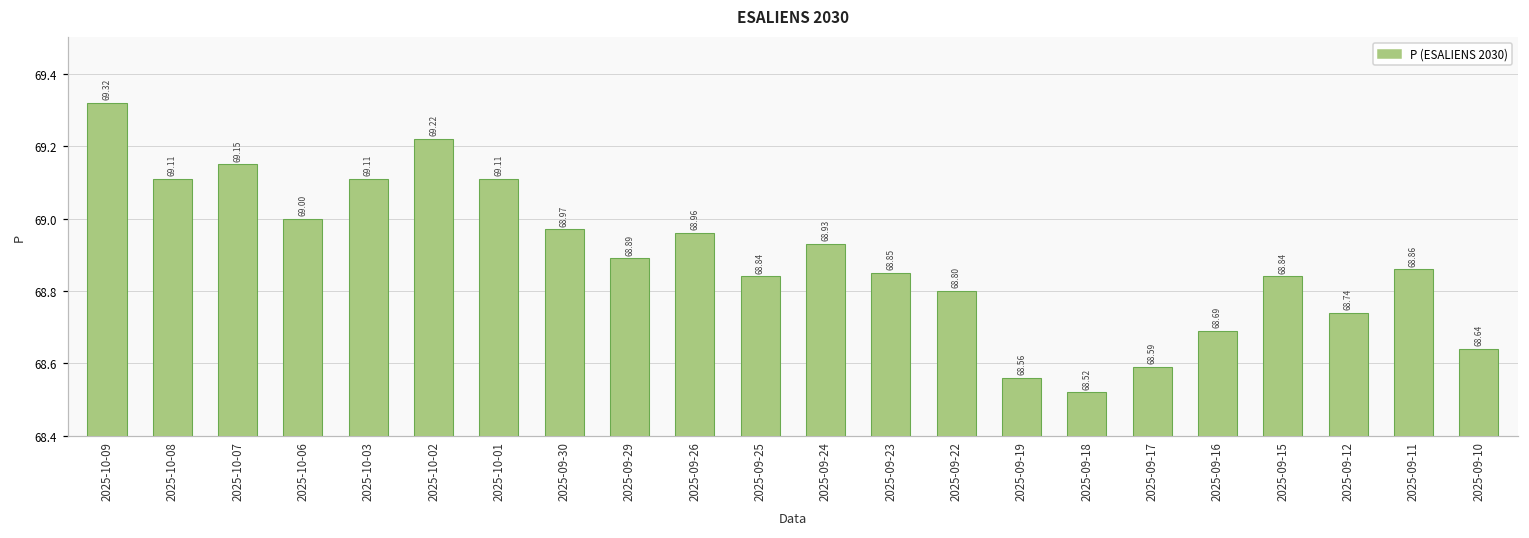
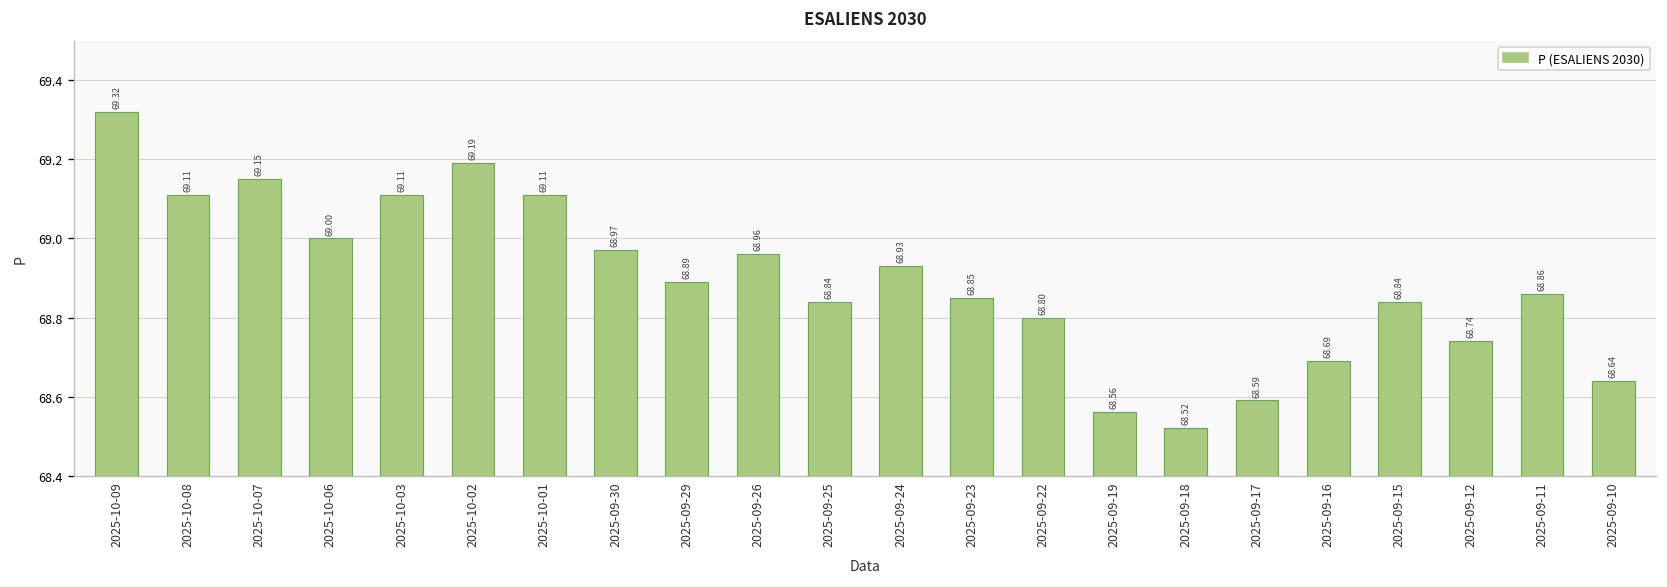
  {
    "2025-10-09": 69.32,
    "2025-10-08": 69.11,
    "2025-10-07": 69.15,
    "2025-10-06": 69.00,
    "2025-10-03": 69.11,
-   "2025-10-02": 69.22,
+   "2025-10-02": 69.19,
    "2025-10-01": 69.11,
    "2025-09-30": 68.97,
    "2025-09-29": 68.89,
    "2025-09-26": 68.96,
    "2025-09-25": 68.84,
    "2025-09-24": 68.93,
    "2025-09-23": 68.85,
    "2025-09-22": 68.80,
    "2025-09-19": 68.56,
    "2025-09-18": 68.52,
    "2025-09-17": 68.59,
    "2025-09-16": 68.69,
    "2025-09-15": 68.84,
    "2025-09-12": 68.74,
    "2025-09-11": 68.86,
    "2025-09-10": 68.64
  }
